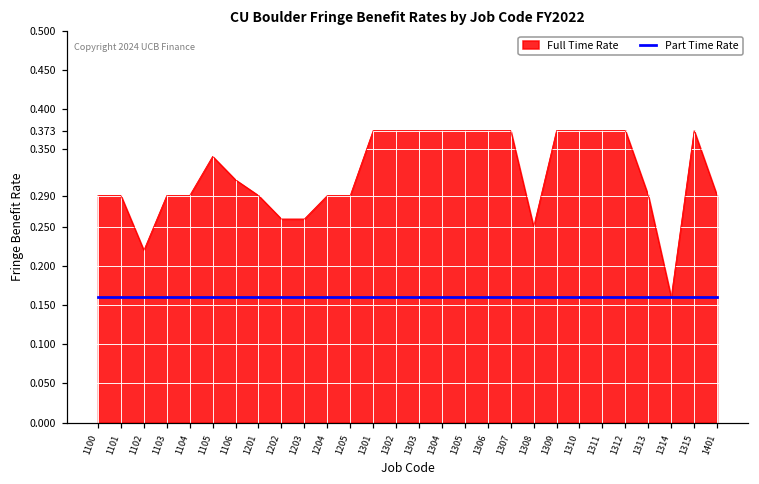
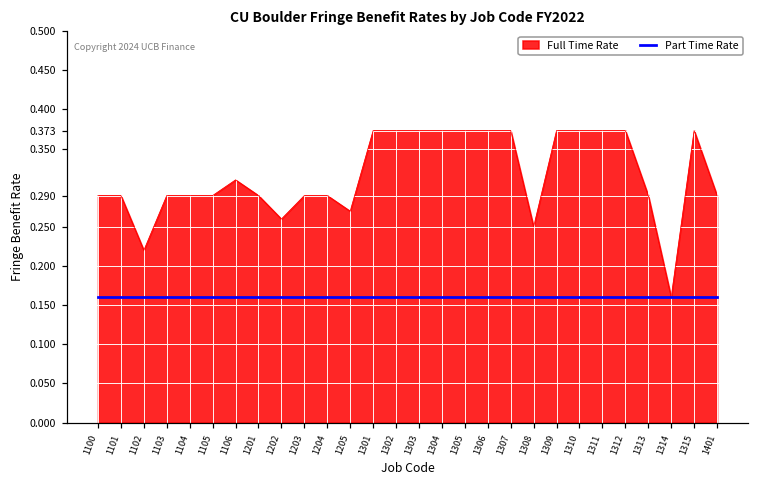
  {
    "Full Time Rate": {
      "1100": 0.29,
      "1101": 0.29,
      "1102": 0.22,
      "1103": 0.29,
      "1104": 0.29,
-     "1105": 0.34,
+     "1105": 0.29,
      "1106": 0.31,
      "1201": 0.29,
      "1202": 0.26,
-     "1203": 0.26,
+     "1203": 0.29,
      "1204": 0.29,
-     "1205": 0.29,
+     "1205": 0.27,
      "1301": 0.37,
      "1302": 0.37,
      "1303": 0.37,
      "1304": 0.37,
      "1305": 0.37,
      "1306": 0.37,
      "1307": 0.37,
      "1308": 0.25,
      "1309": 0.37,
      "1310": 0.37,
      "1311": 0.37,
      "1312": 0.37,
      "1313": 0.29,
      "1315": 0.37,
      "1401": 0.29
    },
    "Part Time Rate": {
      "1100": 0.16,
      "1101": 0.16,
      "1102": 0.16,
      "1103": 0.16,
      "1104": 0.16,
      "1105": 0.16,
      "1106": 0.16,
      "1201": 0.16,
      "1202": 0.16,
      "1203": 0.16,
      "1204": 0.16,
      "1205": 0.16,
      "1301": 0.16,
      "1302": 0.16,
      "1303": 0.16,
      "1304": 0.16,
      "1305": 0.16,
      "1306": 0.16,
      "1307": 0.16,
      "1308": 0.16,
      "1309": 0.16,
      "1310": 0.16,
      "1311": 0.16,
      "1312": 0.16,
      "1313": 0.16,
      "1315": 0.16,
      "1401": 0.16
    }
  }
